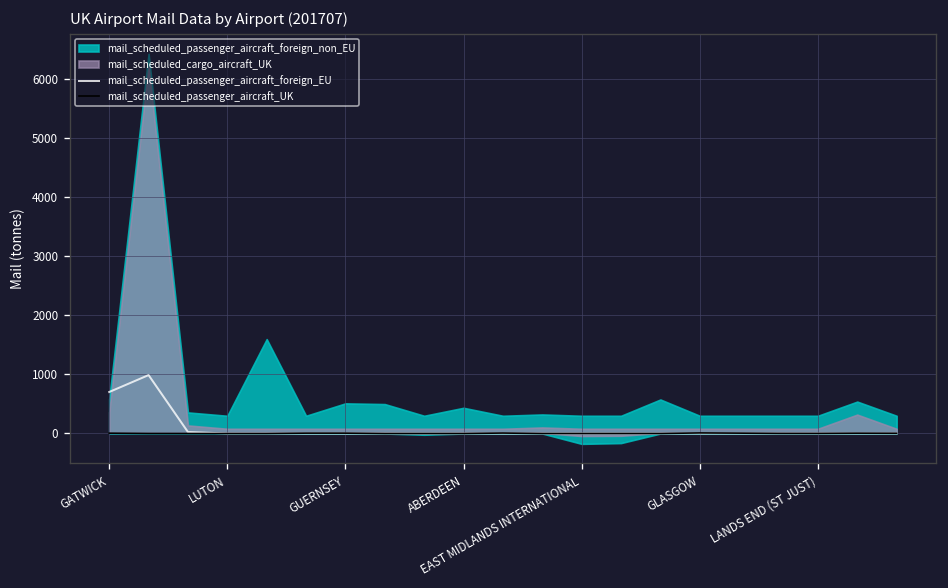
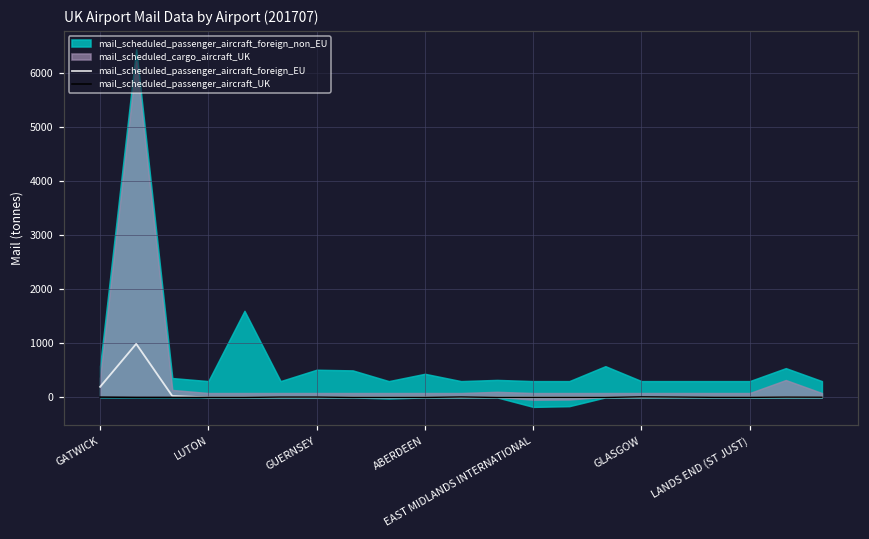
  {
    "mail_scheduled_passenger_aircraft_foreign_EU": {
-     "GATWICK": 700
+     "GATWICK": 200
    },
    "mail_scheduled_passenger_aircraft_foreign_non_EU": {
      "GATWICK": 600,
      "LUTON": 300,
      "GUERNSEY": 500,
      "GLASGOW": 300
    },
    "mail_scheduled_passenger_aircraft_UK": {
      "GATWICK": 0
    }
  }
